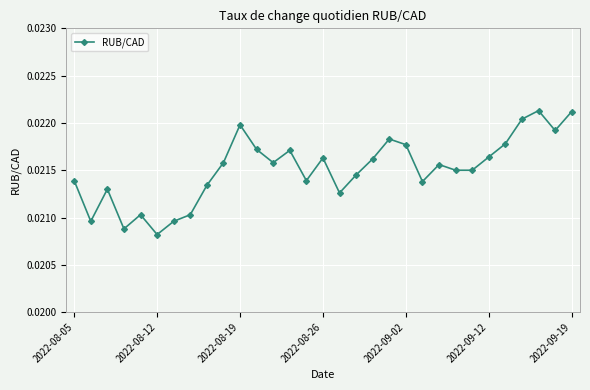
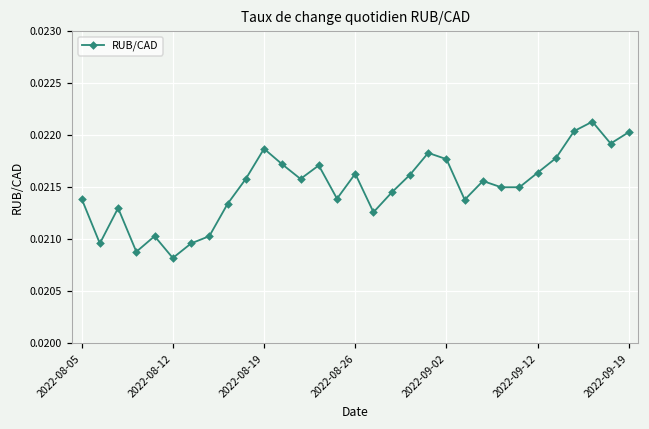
  {
    "2022-08-05": 0.0214,
    "2022-08-12": 0.0208,
-   "2022-08-19": 0.0220,
+   "2022-08-19": 0.0219,
    "2022-08-26": 0.0216,
    "2022-09-02": 0.0218,
    "2022-09-12": 0.0216,
-   "2022-09-19": 0.0221
+   "2022-09-19": 0.0220
  }
